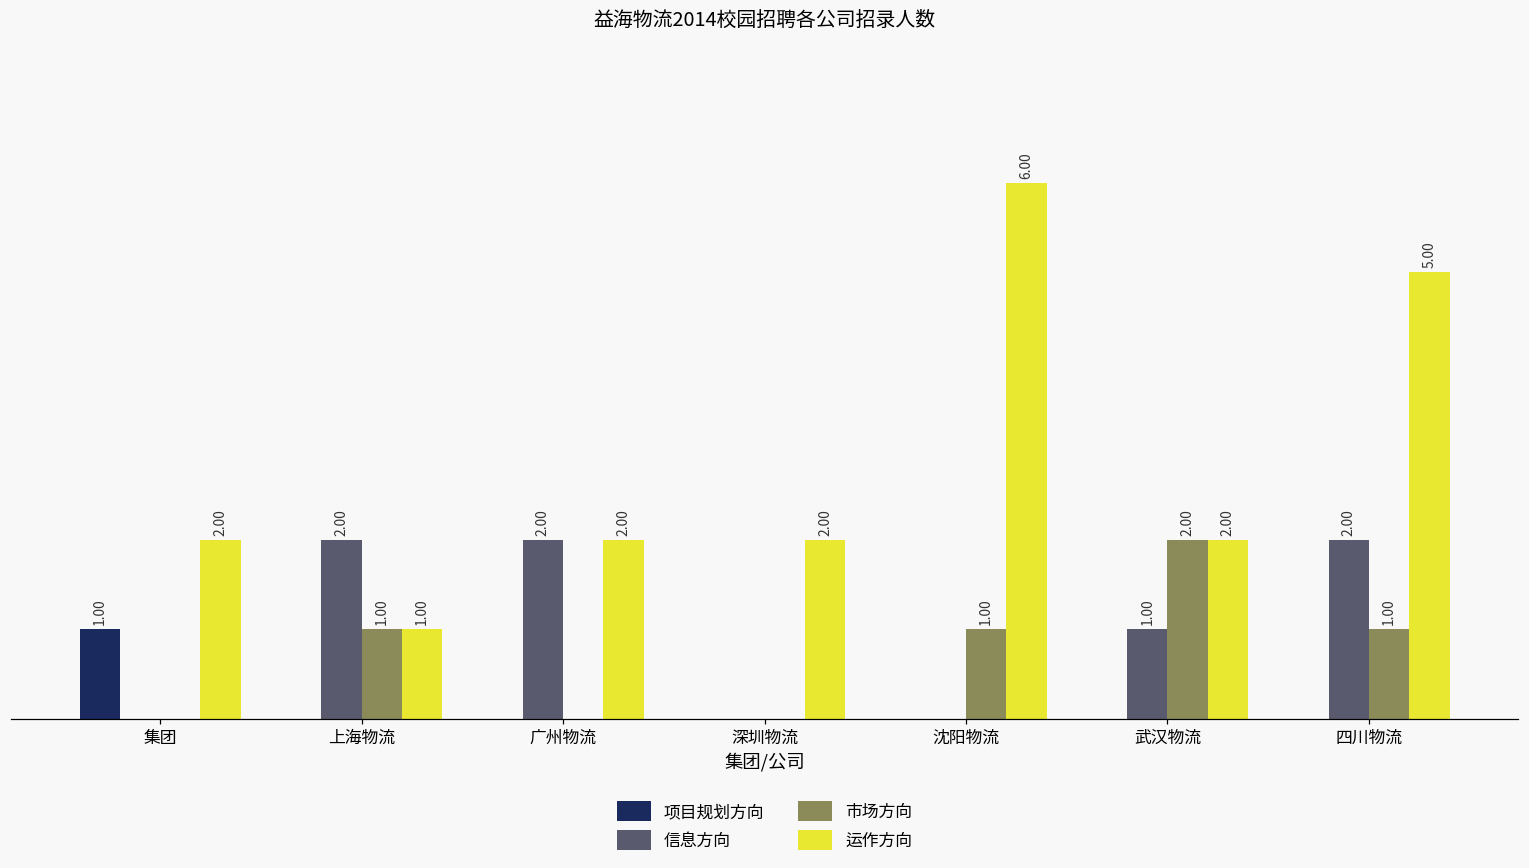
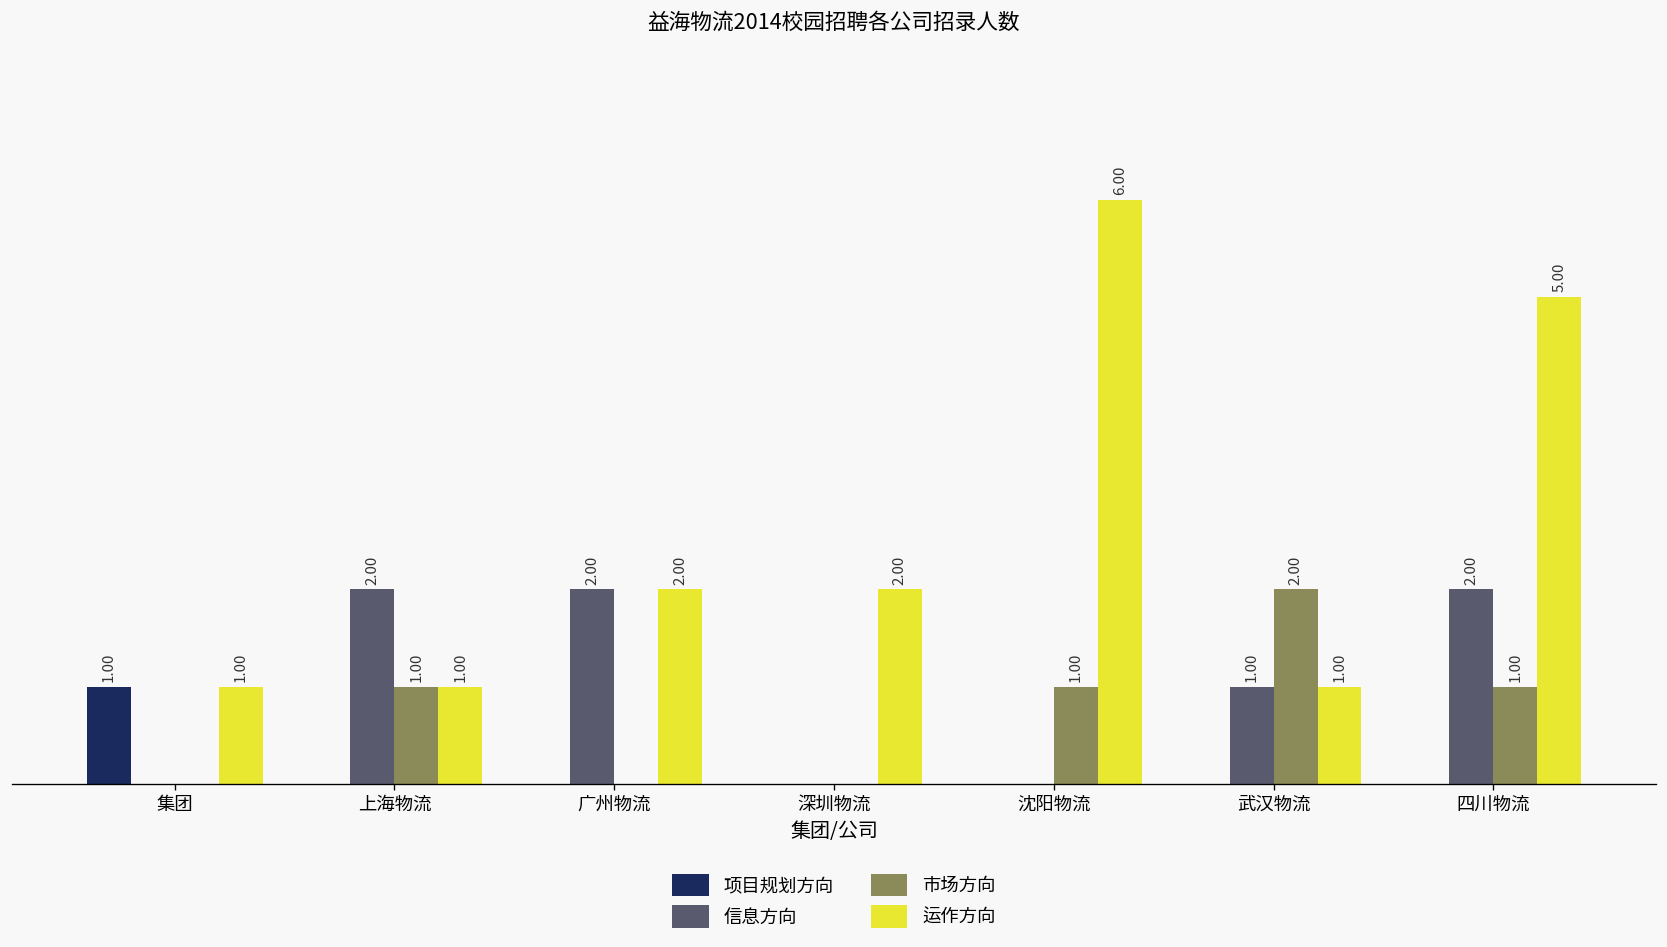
  {
    "项目规划方向": {
      "集团": 1.00
    },
    "信息方向": {
      "上海物流": 2.00,
      "广州物流": 2.00,
      "武汉物流": 1.00,
      "四川物流": 2.00
    },
    "市场方向": {
      "上海物流": 1.00,
      "沈阳物流": 1.00,
      "武汉物流": 2.00,
      "四川物流": 1.00
    },
    "运作方向": {
-     "集团": 2.00,
+     "集团": 1.00,
      "上海物流": 1.00,
      "广州物流": 2.00,
      "深圳物流": 2.00,
      "沈阳物流": 6.00,
-     "武汉物流": 2.00,
+     "武汉物流": 1.00,
      "四川物流": 5.00
    }
  }
